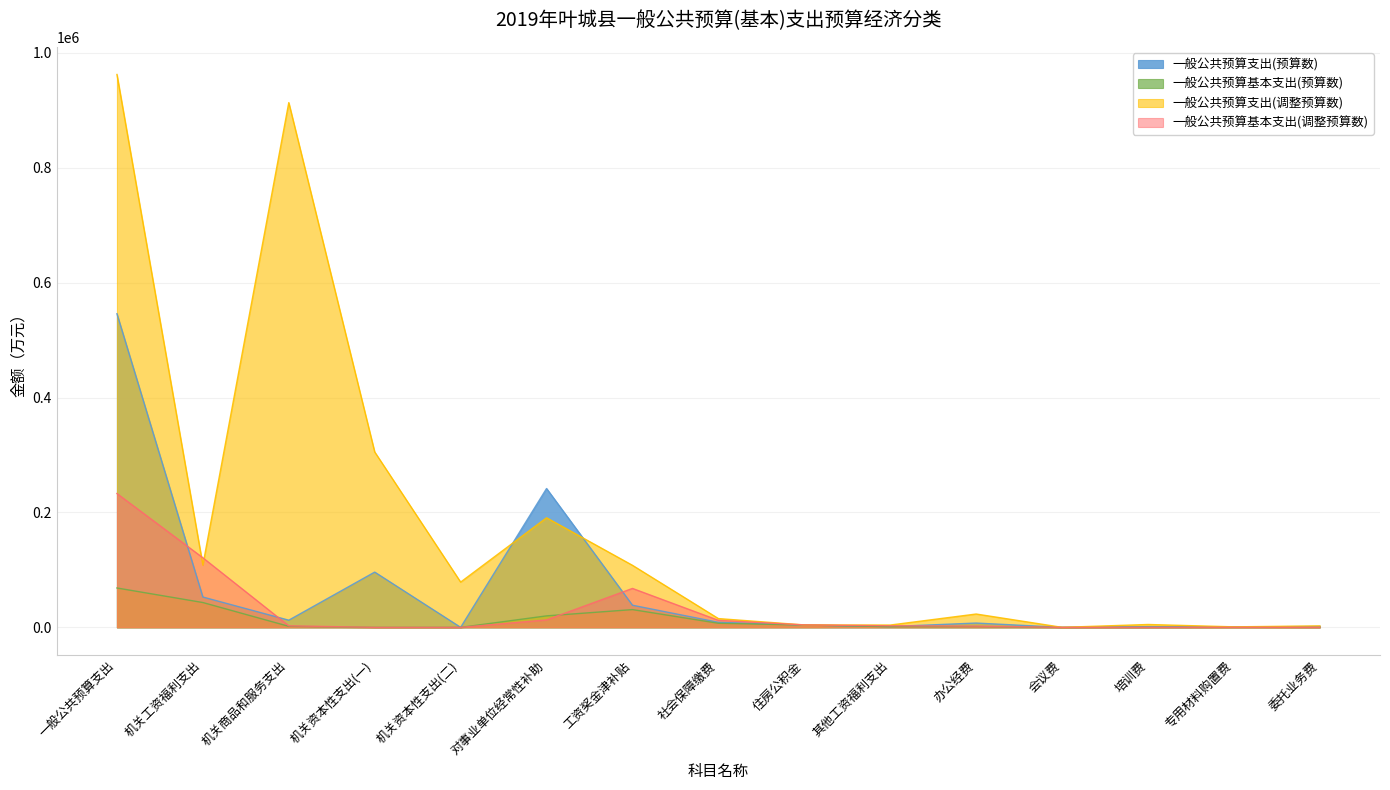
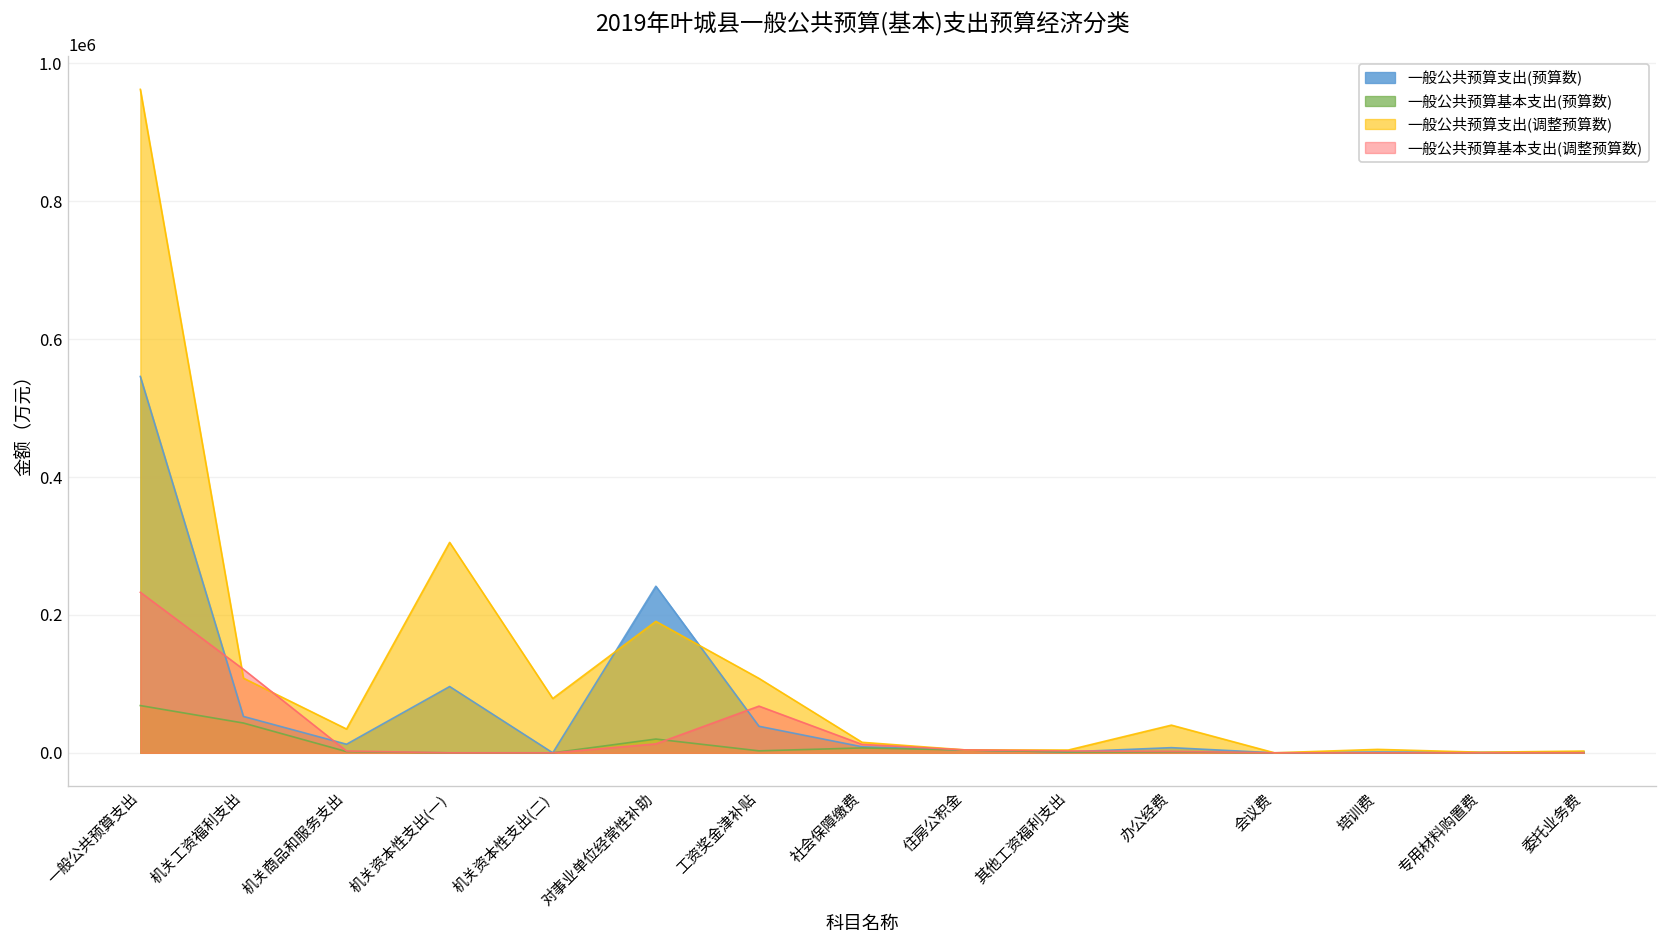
  {
    "一般公共预算支出(预算数)": {
      "一般公共预算支出": 550000,
      "机关工资福利支出": 50000,
      "机关商品和服务支出": 10000,
      "机关资本性支出(一)": 100000,
      "对事业单位经常性补助": 240000,
      "工资奖金津补贴": 40000,
      "办公经费": 10000
    },
    "一般公共预算基本支出(预算数)": {
      "一般公共预算支出": 70000,
      "机关工资福利支出": 40000,
      "对事业单位经常性补助": 20000,
-     "工资奖金津补贴": 30000
+     "工资奖金津补贴": 0
    },
    "一般公共预算支出(调整预算数)": {
      "一般公共预算支出": 960000,
      "机关工资福利支出": 110000,
-     "机关商品和服务支出": 910000,
+     "机关商品和服务支出": 30000,
      "机关资本性支出(一)": 310000,
      "机关资本性支出(二)": 80000,
      "对事业单位经常性补助": 190000,
      "工资奖金津补贴": 110000,
-     "办公经费": 20000
+     "办公经费": 40000
    },
    "一般公共预算基本支出(调整预算数)": {
      "一般公共预算支出": 230000,
      "机关工资福利支出": 120000,
      "对事业单位经常性补助": 10000,
      "工资奖金津补贴": 70000
    }
  }
